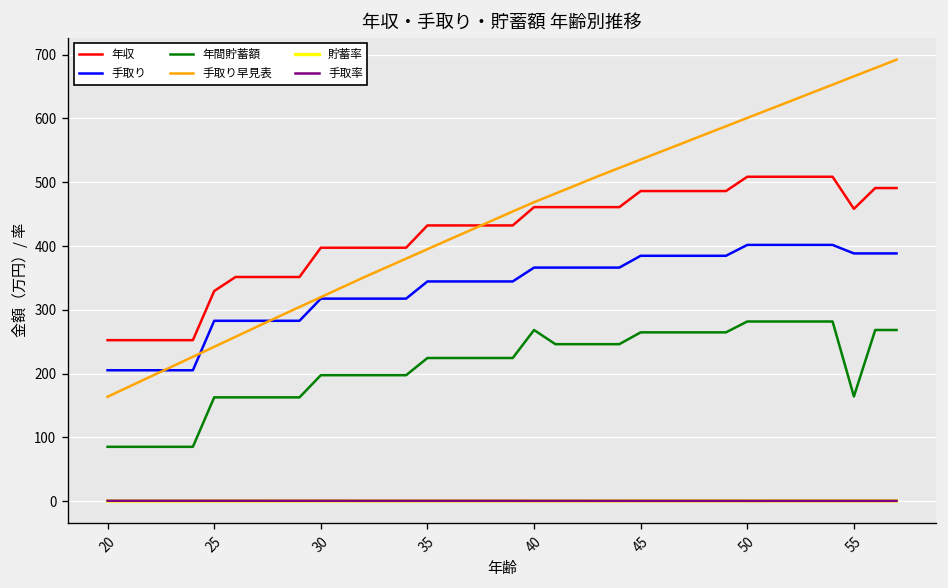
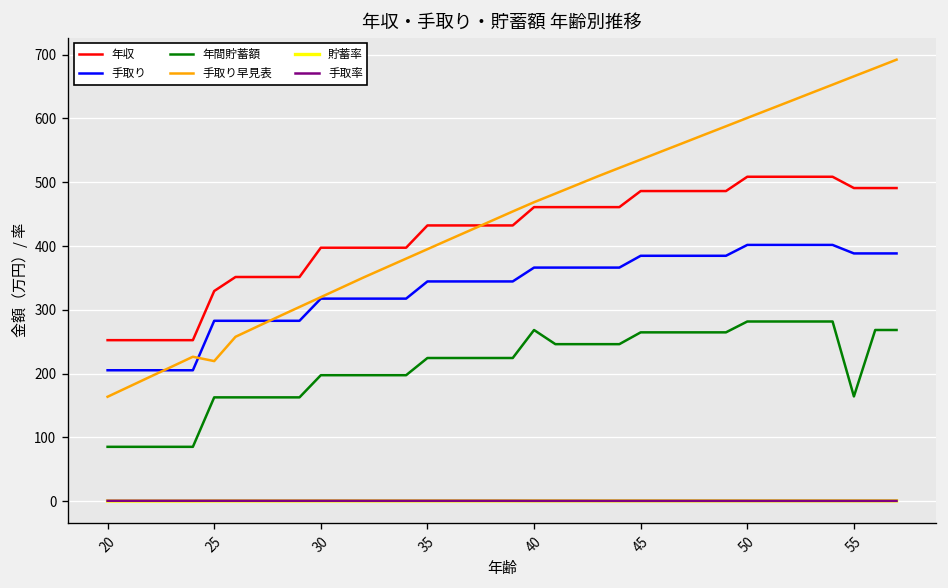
  {
    "年収": {
      "20": 250,
      "25": 330,
      "30": 400,
      "35": 430,
      "40": 460,
      "45": 490,
      "50": 510,
-     "55": 460
+     "55": 490
    },
    "手取り": {
      "20": 210,
      "25": 280,
      "35": 340,
      "40": 370,
      "45": 380,
      "50": 400,
      "55": 390
    },
    "年間貯蓄額": {
      "20": 90,
      "25": 160,
      "30": 200,
      "35": 220,
      "40": 270,
      "45": 260,
      "50": 280,
      "55": 160
    },
    "手取り早見表": {
      "20": 160,
-     "25": 240,
+     "25": 220,
      "35": 400,
      "40": 470,
      "45": 540,
      "50": 600,
      "55": 670
    }
  }
